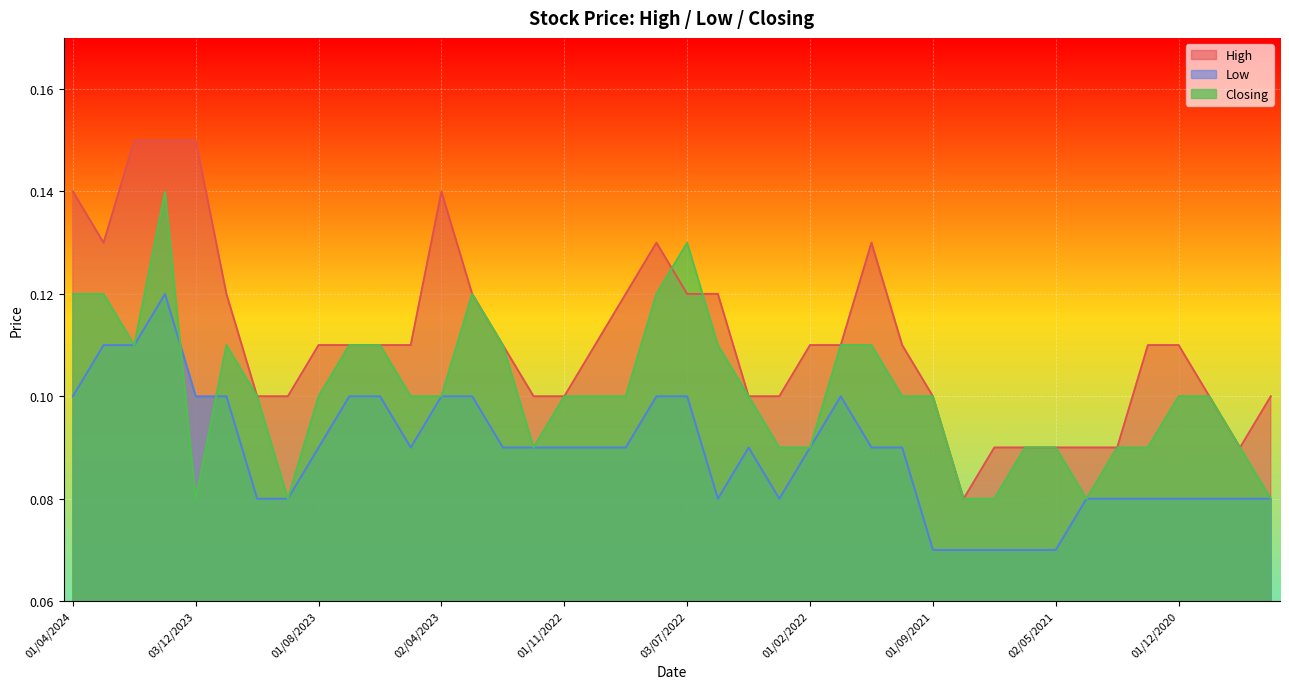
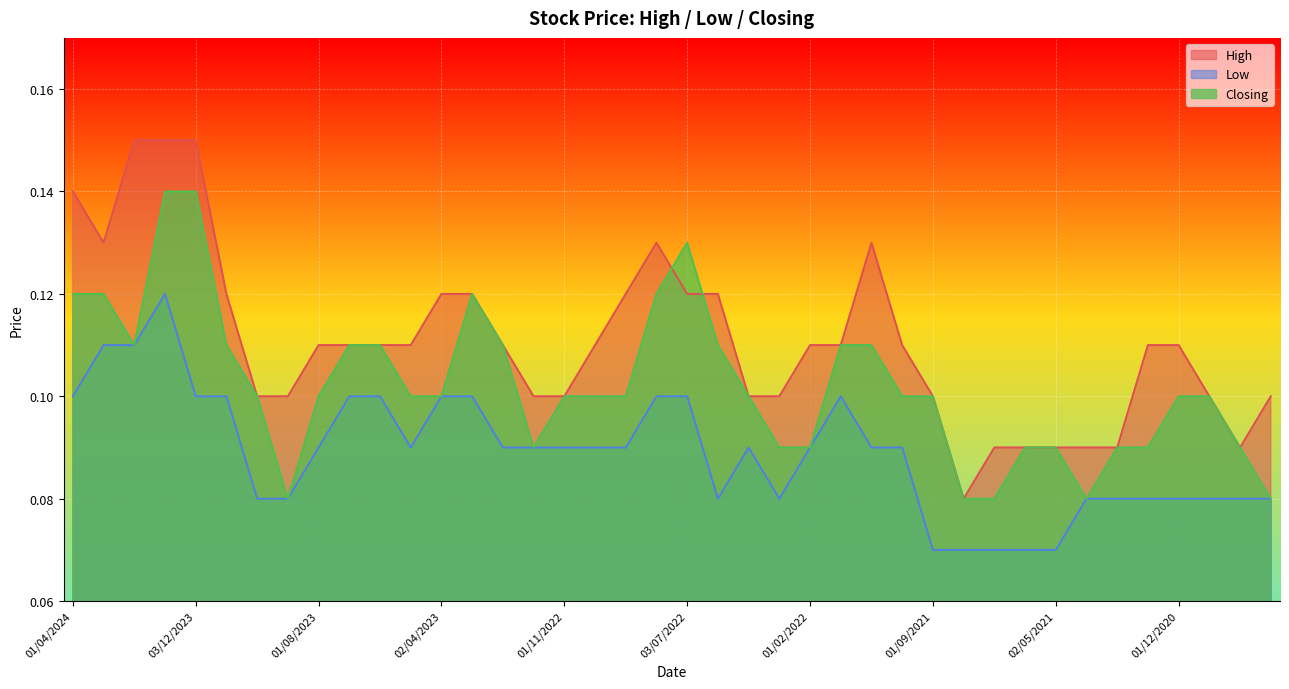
  {
    "High": {
      "01/04/2024": 0.14,
      "03/12/2023": 0.15,
      "01/08/2023": 0.11,
-     "02/04/2023": 0.14,
+     "02/04/2023": 0.12,
      "03/07/2022": 0.12,
      "01/02/2022": 0.11,
      "01/12/2020": 0.11
    },
    "Low": {
      "01/04/2024": 0.10,
      "03/12/2023": 0.10,
      "01/08/2023": 0.09,
      "01/11/2022": 0.09,
      "03/07/2022": 0.10,
      "01/09/2021": 0.07,
      "02/05/2021": 0.07,
      "01/12/2020": 0.08
    },
    "Closing": {
      "01/04/2024": 0.12,
-     "03/12/2023": 0.08,
+     "03/12/2023": 0.14,
      "01/08/2023": 0.10,
      "03/07/2022": 0.13,
      "01/12/2020": 0.10
    }
  }
